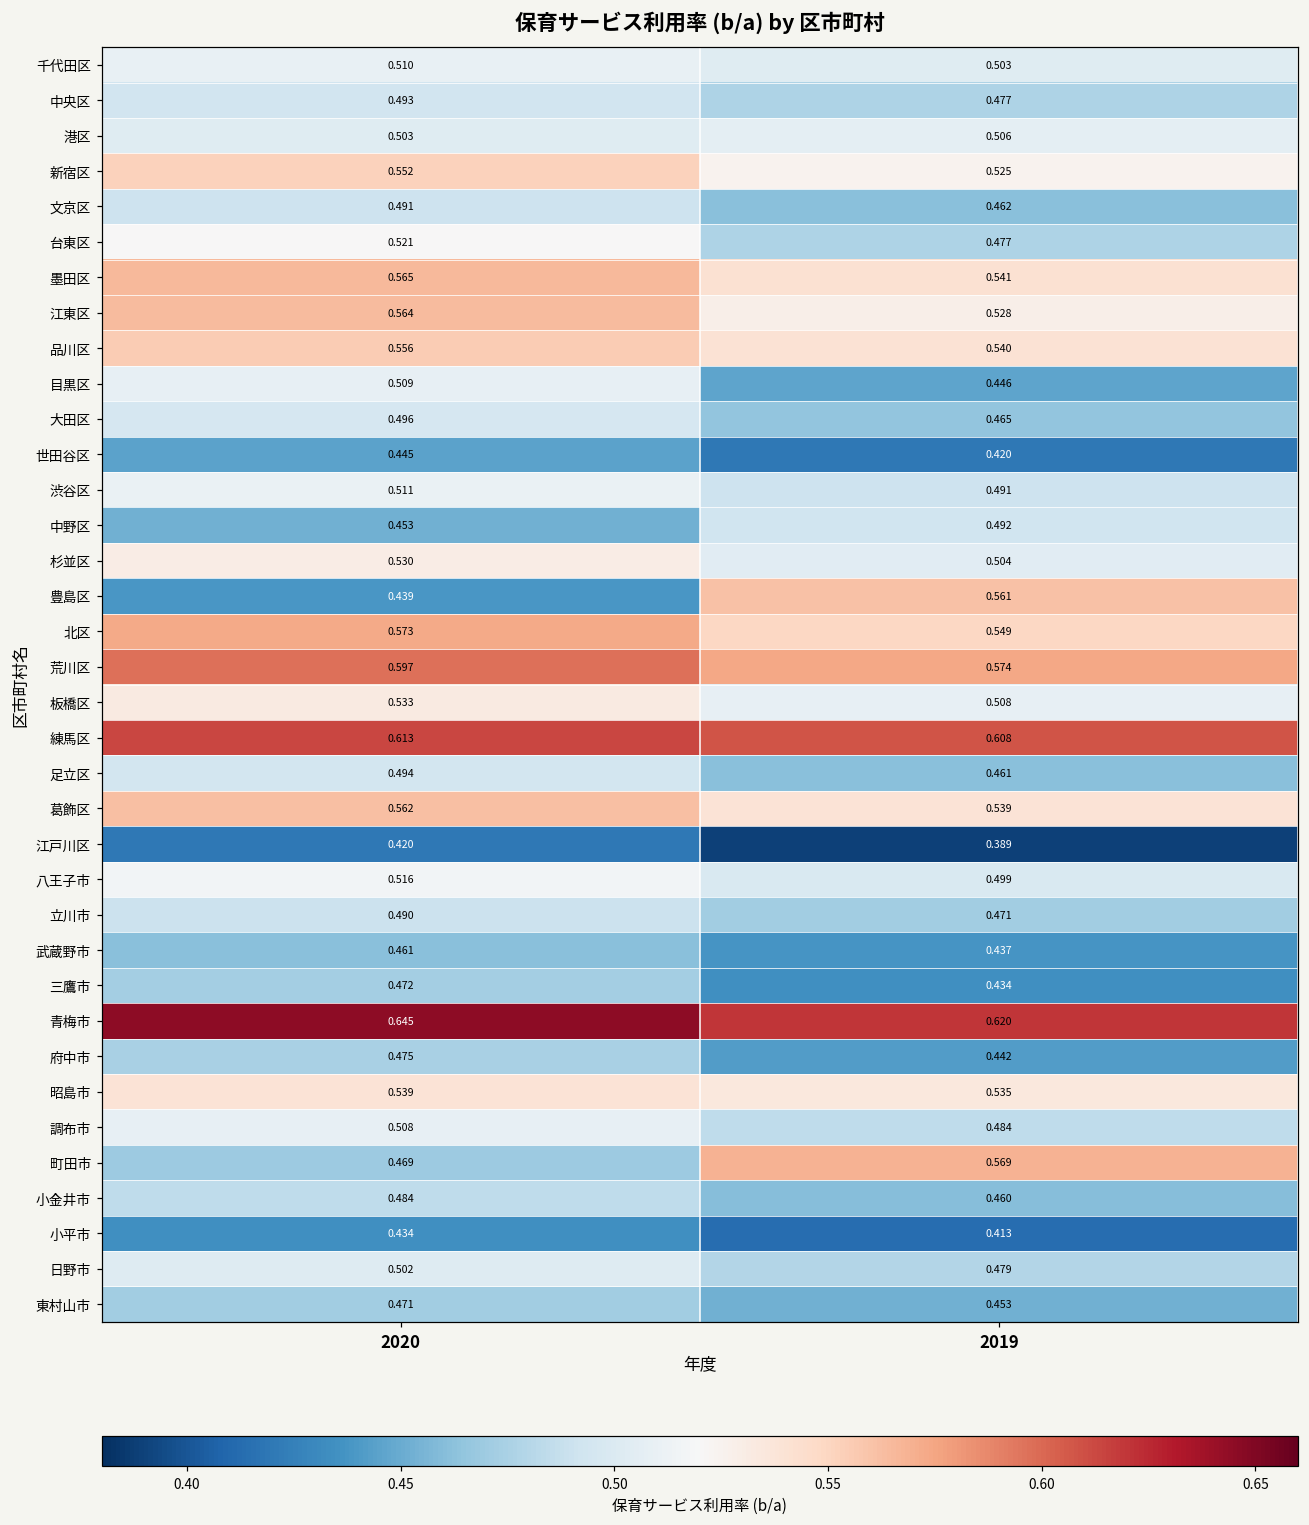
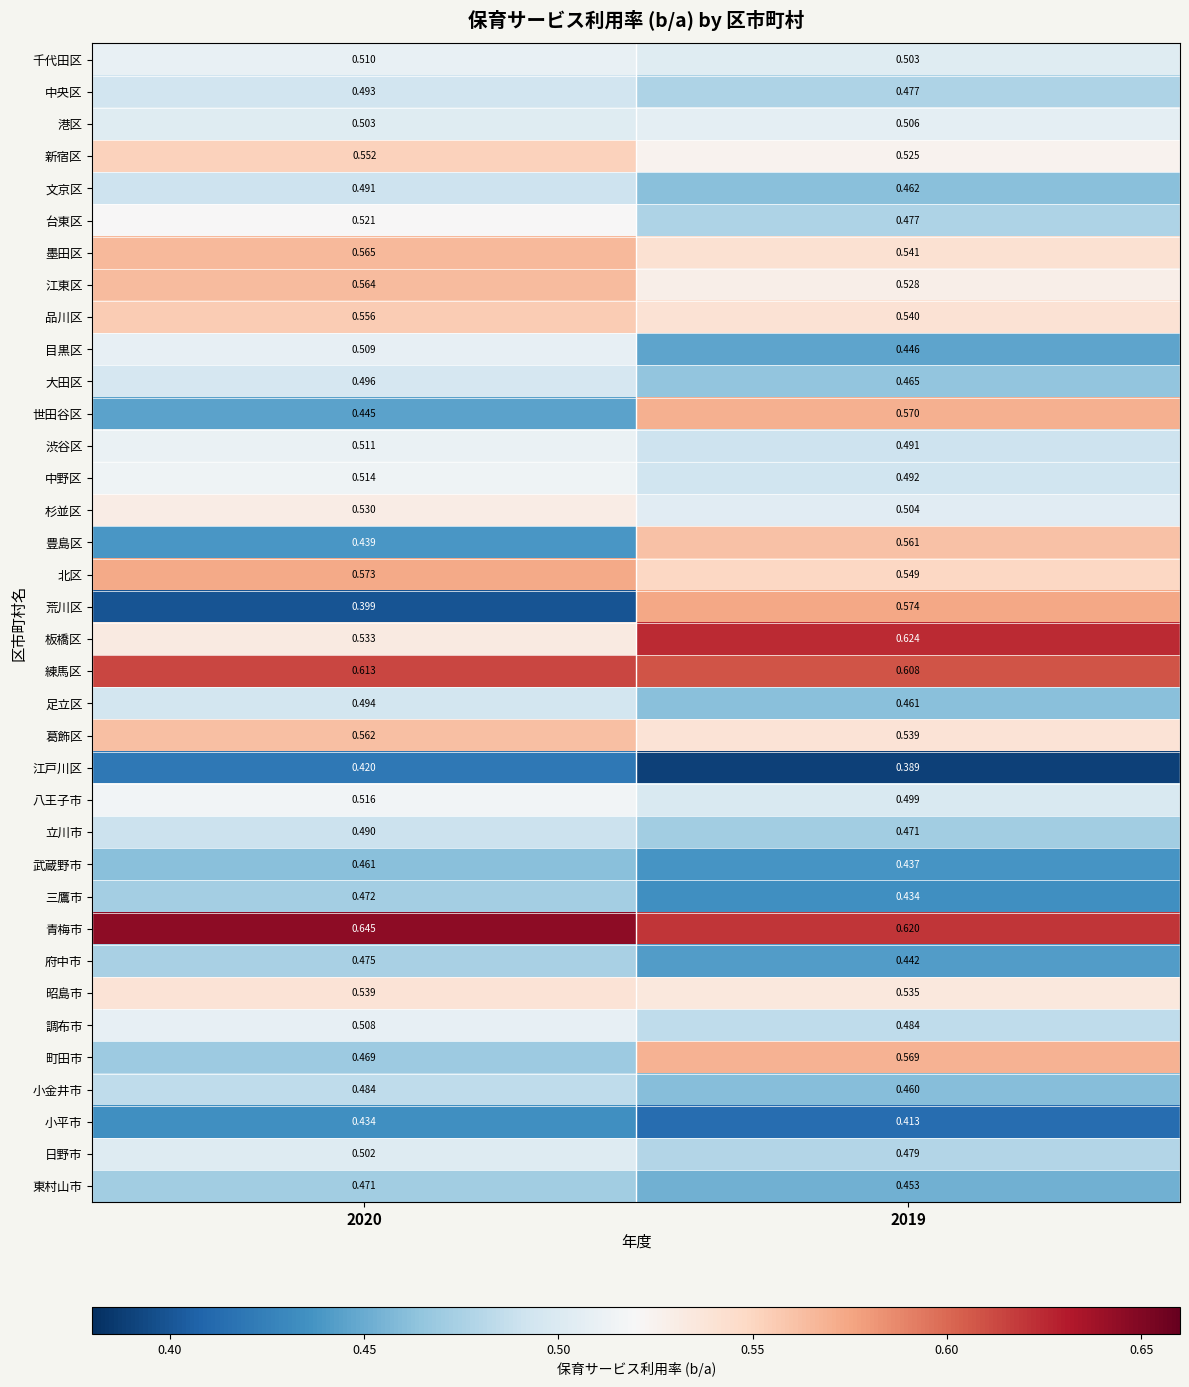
  {
    "千代田区": {
      "2020": 0.510,
      "2019": 0.503
    },
    "中央区": {
      "2020": 0.493,
      "2019": 0.477
    },
    "港区": {
      "2020": 0.503,
      "2019": 0.506
    },
    "新宿区": {
      "2020": 0.552,
      "2019": 0.525
    },
    "文京区": {
      "2020": 0.491,
      "2019": 0.462
    },
    "台東区": {
      "2020": 0.521,
      "2019": 0.477
    },
    "墨田区": {
      "2020": 0.565,
      "2019": 0.541
    },
    "江東区": {
      "2020": 0.564,
      "2019": 0.528
    },
    "品川区": {
      "2020": 0.556,
      "2019": 0.540
    },
    "目黒区": {
      "2020": 0.509,
      "2019": 0.446
    },
    "大田区": {
      "2020": 0.496,
      "2019": 0.465
    },
    "世田谷区": {
      "2020": 0.445,
-     "2019": 0.420
+     "2019": 0.570
    },
    "渋谷区": {
      "2020": 0.511,
      "2019": 0.491
    },
    "中野区": {
-     "2020": 0.453,
+     "2020": 0.514,
      "2019": 0.492
    },
    "杉並区": {
      "2020": 0.530,
      "2019": 0.504
    },
    "豊島区": {
      "2020": 0.439,
      "2019": 0.561
    },
    "北区": {
      "2020": 0.573,
      "2019": 0.549
    },
    "荒川区": {
-     "2020": 0.597,
+     "2020": 0.399,
      "2019": 0.574
    },
    "板橋区": {
      "2020": 0.533,
-     "2019": 0.508
+     "2019": 0.624
    },
    "練馬区": {
      "2020": 0.613,
      "2019": 0.608
    },
    "足立区": {
      "2020": 0.494,
      "2019": 0.461
    },
    "葛飾区": {
      "2020": 0.562,
      "2019": 0.539
    },
    "江戸川区": {
      "2020": 0.420,
      "2019": 0.389
    },
    "八王子市": {
      "2020": 0.516,
      "2019": 0.499
    },
    "立川市": {
      "2020": 0.490,
      "2019": 0.471
    },
    "武蔵野市": {
      "2020": 0.461,
      "2019": 0.437
    },
    "三鷹市": {
      "2020": 0.472,
      "2019": 0.434
    },
    "青梅市": {
      "2020": 0.645,
      "2019": 0.620
    },
    "府中市": {
      "2020": 0.475,
      "2019": 0.442
    },
    "昭島市": {
      "2020": 0.539,
      "2019": 0.535
    },
    "調布市": {
      "2020": 0.508,
      "2019": 0.484
    },
    "町田市": {
      "2020": 0.469,
      "2019": 0.569
    },
    "小金井市": {
      "2020": 0.484,
      "2019": 0.460
    },
    "小平市": {
      "2020": 0.434,
      "2019": 0.413
    },
    "日野市": {
      "2020": 0.502,
      "2019": 0.479
    },
    "東村山市": {
      "2020": 0.471,
      "2019": 0.453
    }
  }
